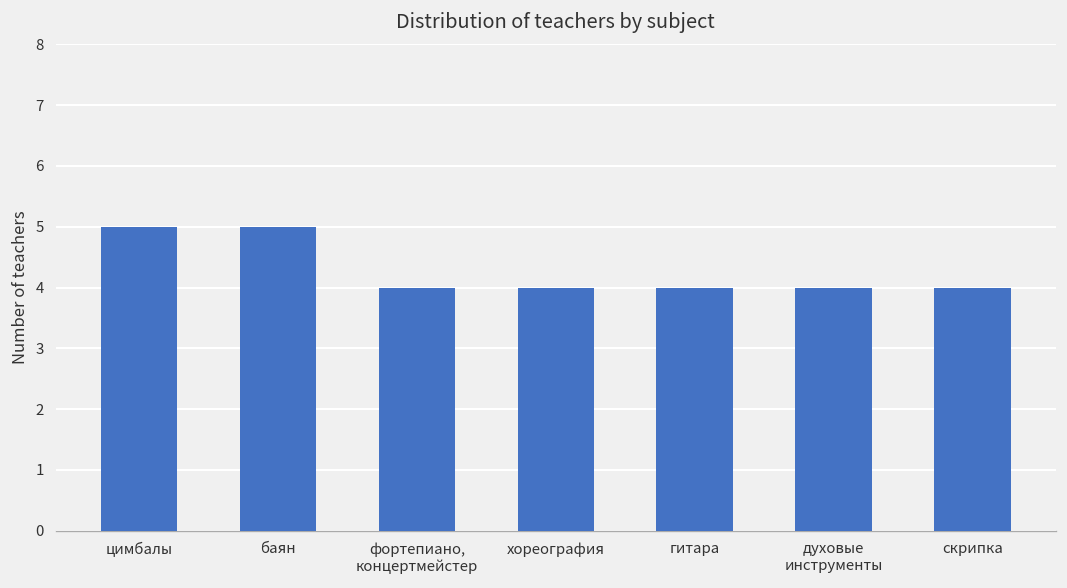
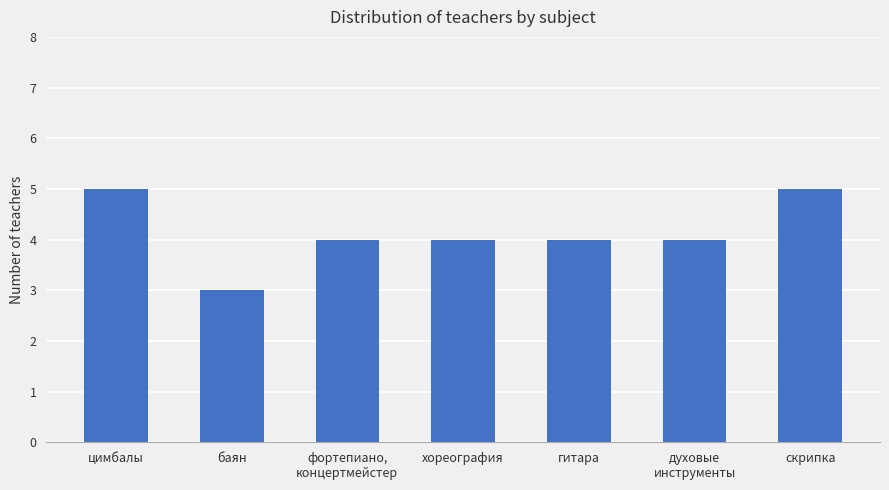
  {
    "цимбалы": 5,
-   "баян": 5,
+   "баян": 3,
    "фортепиано, концертмейстер": 4,
    "хореография": 4,
    "гитара": 4,
    "духовые инструменты": 4,
-   "скрипка": 4
+   "скрипка": 5
  }
